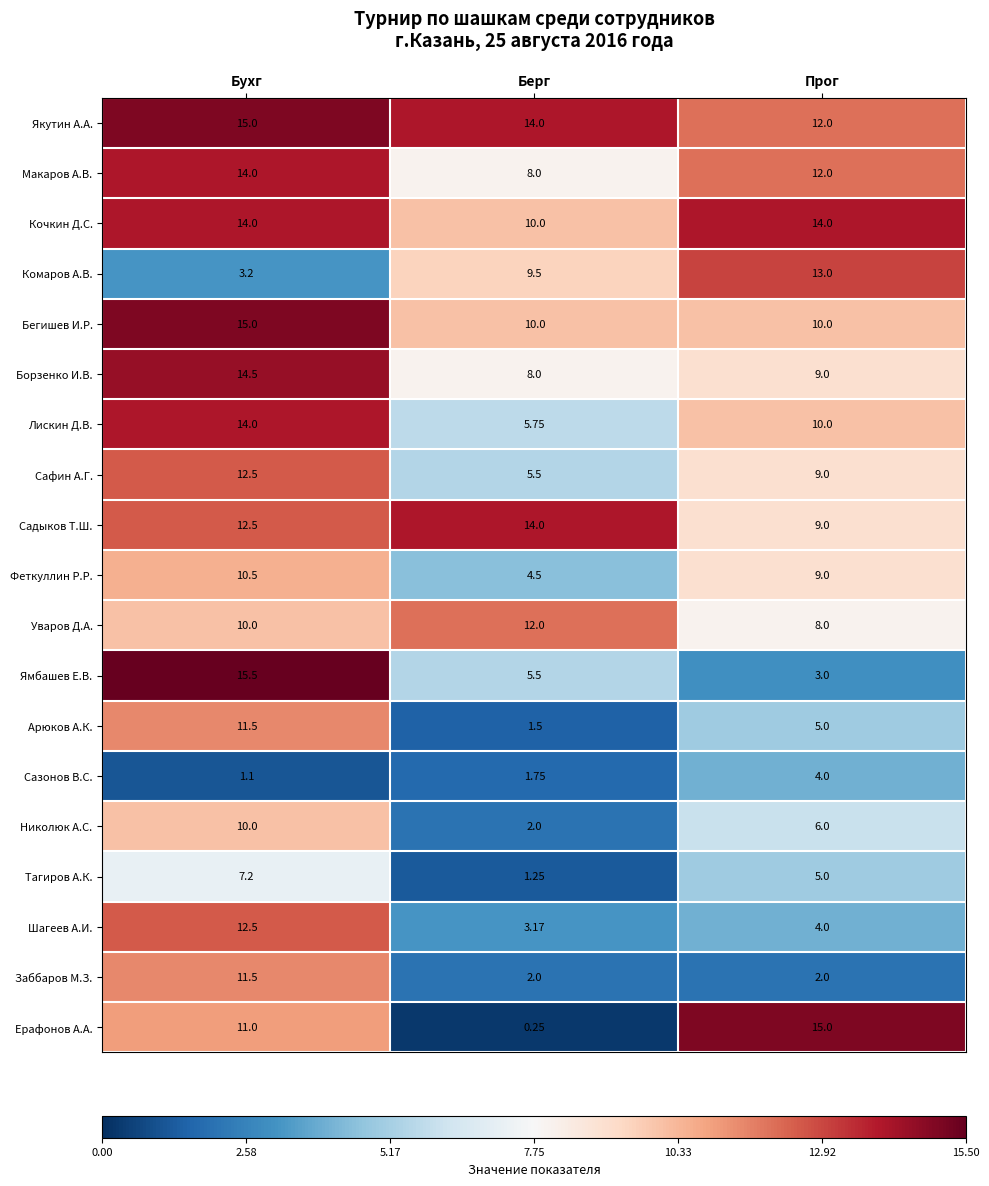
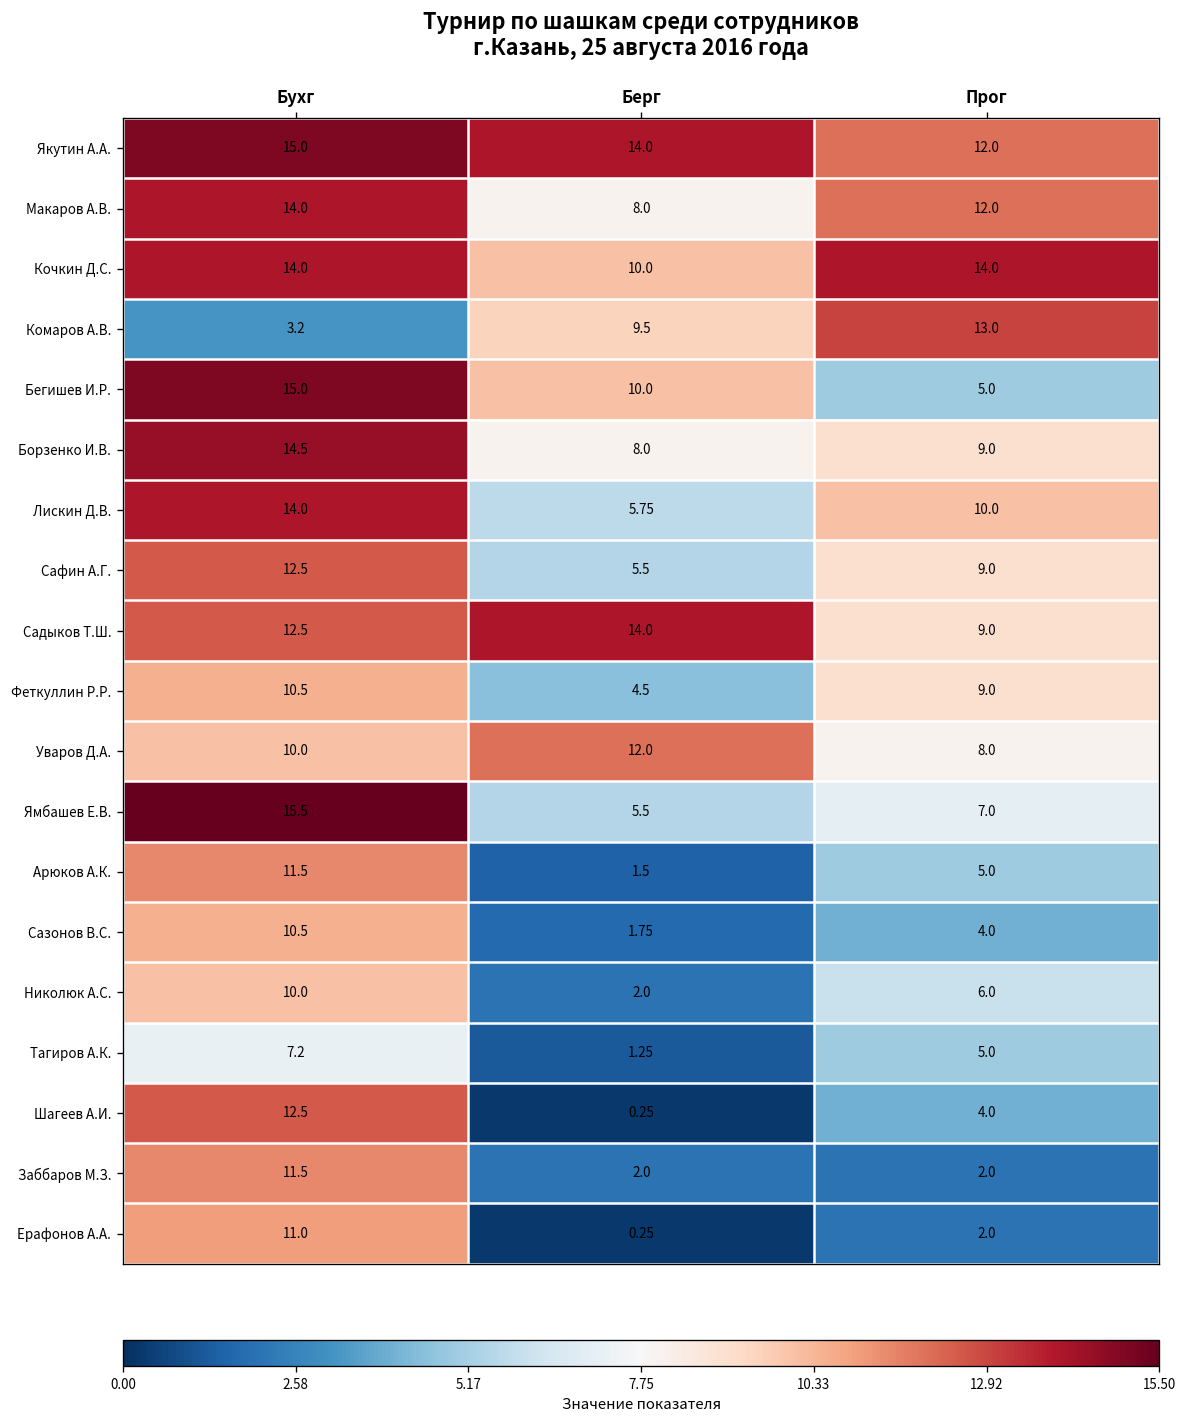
  {
    "Якутин А.А.": {
      "Бухг": 15.0,
      "Берг": 14.0,
      "Прог": 12.0
    },
    "Макаров А.В.": {
      "Бухг": 14.0,
      "Берг": 8.0,
      "Прог": 12.0
    },
    "Кочкин Д.С.": {
      "Бухг": 14.0,
      "Берг": 10.0,
      "Прог": 14.0
    },
    "Комаров А.В.": {
      "Бухг": 3.2,
      "Берг": 9.5,
      "Прог": 13.0
    },
    "Бегишев И.Р.": {
      "Бухг": 15.0,
      "Берг": 10.0,
-     "Прог": 10.0
+     "Прог": 5.0
    },
    "Борзенко И.В.": {
      "Бухг": 14.5,
      "Берг": 8.0,
      "Прог": 9.0
    },
    "Лискин Д.В.": {
      "Бухг": 14.0,
      "Берг": 5.75,
      "Прог": 10.0
    },
    "Сафин А.Г.": {
      "Бухг": 12.5,
      "Берг": 5.5,
      "Прог": 9.0
    },
    "Садыков Т.Ш.": {
      "Бухг": 12.5,
      "Берг": 14.0,
      "Прог": 9.0
    },
    "Феткуллин Р.Р.": {
      "Бухг": 10.5,
      "Берг": 4.5,
      "Прог": 9.0
    },
    "Уваров Д.А.": {
      "Бухг": 10.0,
      "Берг": 12.0,
      "Прог": 8.0
    },
    "Ямбашев Е.В.": {
      "Бухг": 15.5,
      "Берг": 5.5,
-     "Прог": 3.0
+     "Прог": 7.0
    },
    "Арюков А.К.": {
      "Бухг": 11.5,
      "Берг": 1.5,
      "Прог": 5.0
    },
    "Сазонов В.С.": {
-     "Бухг": 1.1,
+     "Бухг": 10.5,
      "Берг": 1.75,
      "Прог": 4.0
    },
    "Николюк А.С.": {
      "Бухг": 10.0,
      "Берг": 2.0,
      "Прог": 6.0
    },
    "Тагиров А.К.": {
      "Бухг": 7.2,
      "Берг": 1.25,
      "Прог": 5.0
    },
    "Шагеев А.И.": {
      "Бухг": 12.5,
-     "Берг": 3.17,
+     "Берг": 0.25,
      "Прог": 4.0
    },
    "Заббаров М.З.": {
      "Бухг": 11.5,
      "Берг": 2.0,
      "Прог": 2.0
    },
    "Ерафонов А.А.": {
      "Бухг": 11.0,
      "Берг": 0.25,
-     "Прог": 15.0
+     "Прог": 2.0
    }
  }
